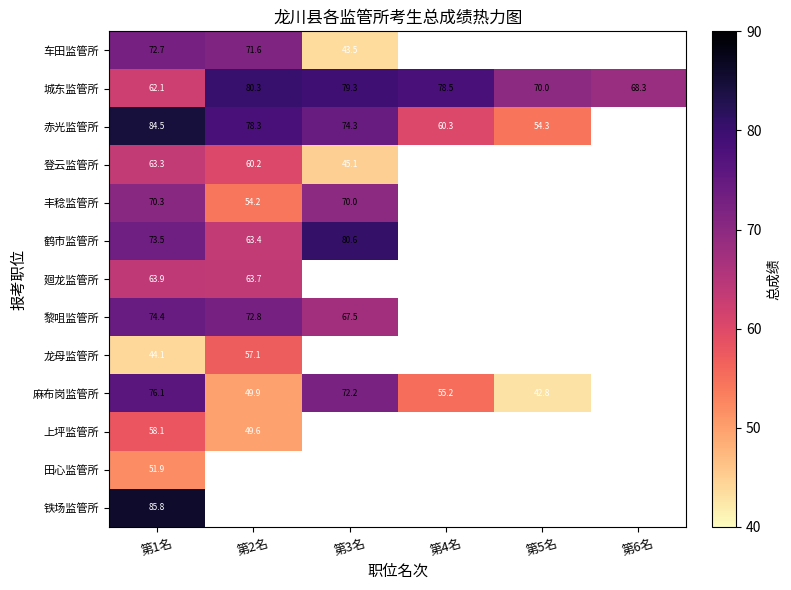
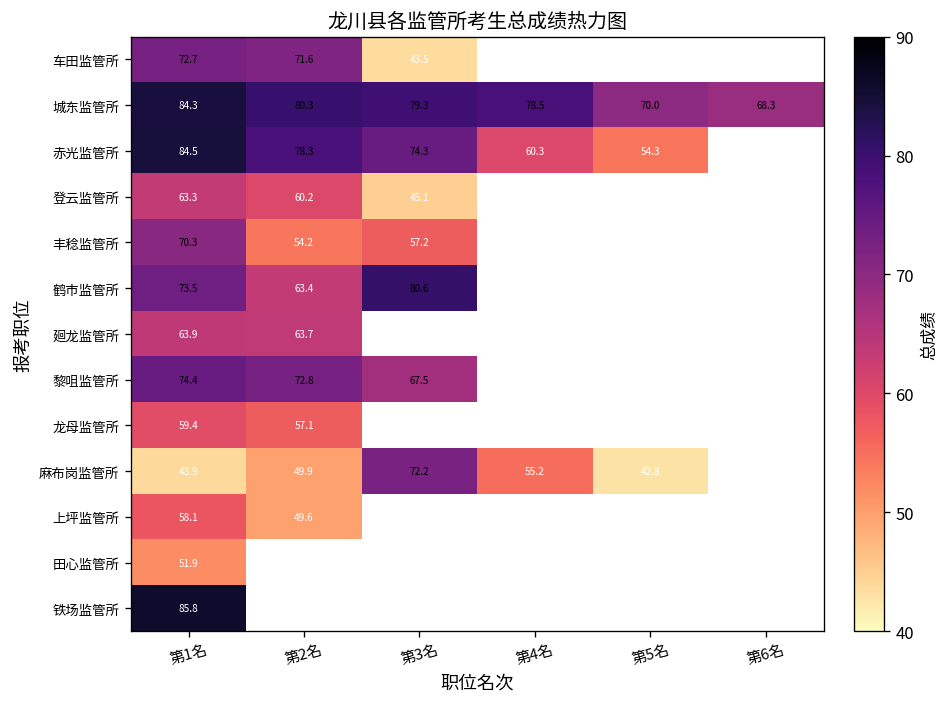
  {
    "车田监管所": {
      "第1名": 72.7,
      "第2名": 71.6,
      "第3名": 43.5
    },
    "城东监管所": {
-     "第1名": 62.1,
+     "第1名": 84.3,
      "第2名": 80.3,
      "第3名": 79.3,
      "第4名": 78.5,
      "第5名": 70.0,
      "第6名": 68.3
    },
    "赤光监管所": {
      "第1名": 84.5,
      "第2名": 78.3,
      "第3名": 74.3,
      "第4名": 60.3,
      "第5名": 54.3
    },
    "登云监管所": {
      "第1名": 63.3,
      "第2名": 60.2,
      "第3名": 45.1
    },
    "丰稔监管所": {
      "第1名": 70.3,
      "第2名": 54.2,
-     "第3名": 70.0
+     "第3名": 57.2
    },
    "鹤市监管所": {
      "第1名": 73.5,
      "第2名": 63.4,
      "第3名": 80.6
    },
    "廻龙监管所": {
      "第1名": 63.9,
      "第2名": 63.7
    },
    "黎咀监管所": {
      "第1名": 74.4,
      "第2名": 72.8,
      "第3名": 67.5
    },
    "龙母监管所": {
-     "第1名": 44.1,
+     "第1名": 59.4,
      "第2名": 57.1
    },
    "麻布岗监管所": {
-     "第1名": 76.1,
+     "第1名": 43.9,
      "第2名": 49.9,
      "第3名": 72.2,
      "第4名": 55.2,
      "第5名": 42.8
    },
    "上坪监管所": {
      "第1名": 58.1,
      "第2名": 49.6
    },
    "田心监管所": {
      "第1名": 51.9
    },
    "铁场监管所": {
      "第1名": 85.8
    }
  }
